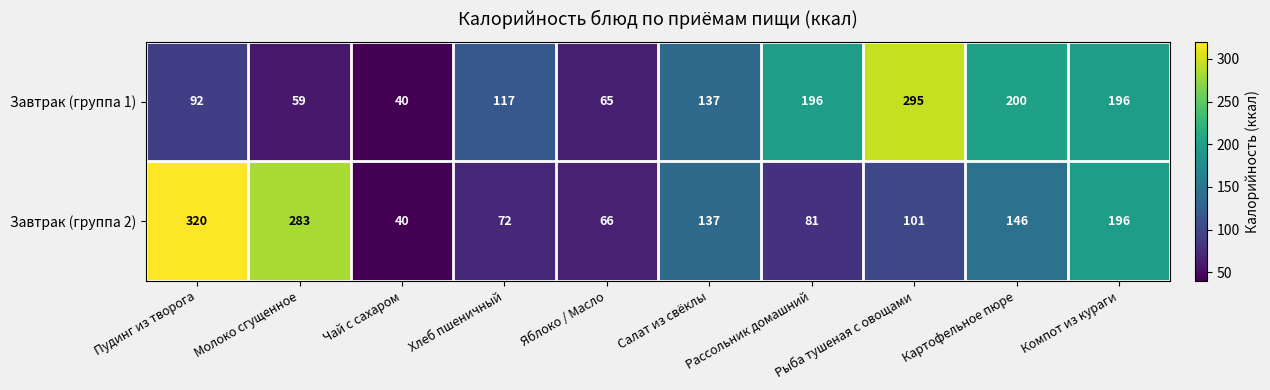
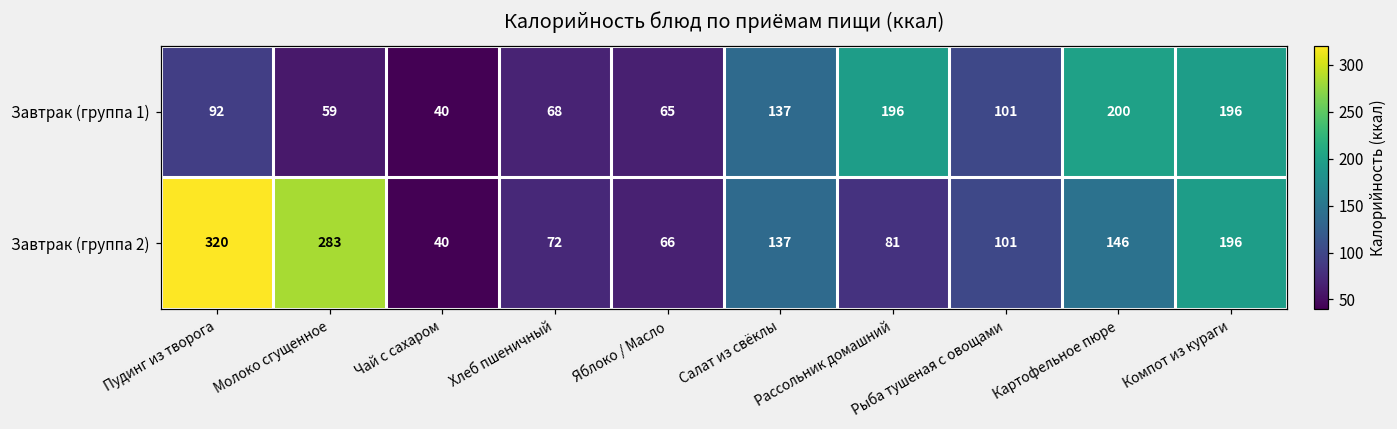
  {
    "Завтрак (группа 1)": {
      "Пудинг из творога": 92,
      "Молоко сгущенное": 59,
      "Чай с сахаром": 40,
-     "Хлеб пшеничный": 117,
+     "Хлеб пшеничный": 68,
      "Яблоко / Масло": 65,
      "Салат из свёклы": 137,
      "Рассольник домашний": 196,
-     "Рыба тушеная с овощами": 295,
+     "Рыба тушеная с овощами": 101,
      "Картофельное пюре": 200,
      "Компот из кураги": 196
    },
    "Завтрак (группа 2)": {
      "Пудинг из творога": 320,
      "Молоко сгущенное": 283,
      "Чай с сахаром": 40,
      "Хлеб пшеничный": 72,
      "Яблоко / Масло": 66,
      "Салат из свёклы": 137,
      "Рассольник домашний": 81,
      "Рыба тушеная с овощами": 101,
      "Картофельное пюре": 146,
      "Компот из кураги": 196
    }
  }
